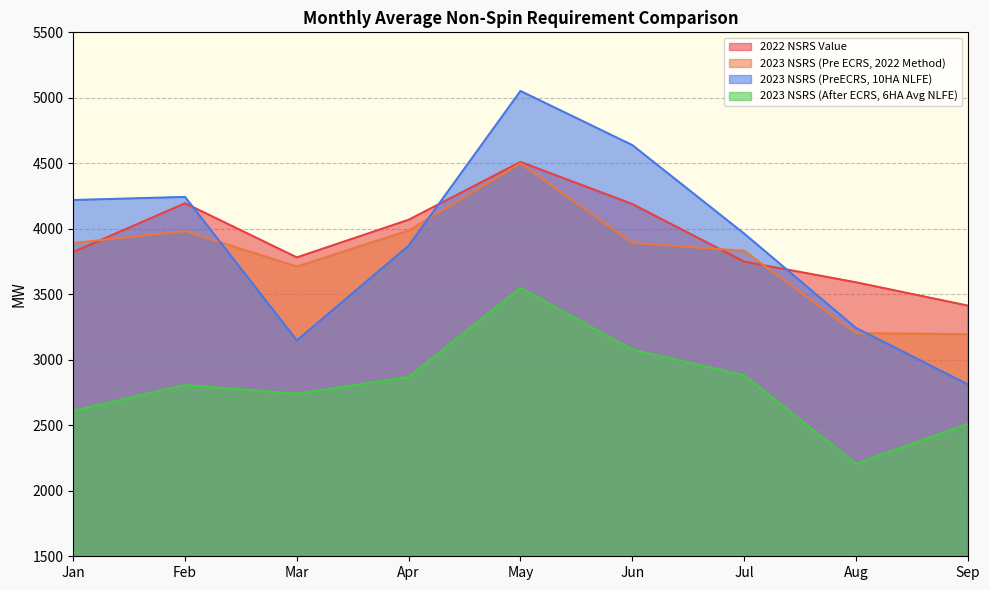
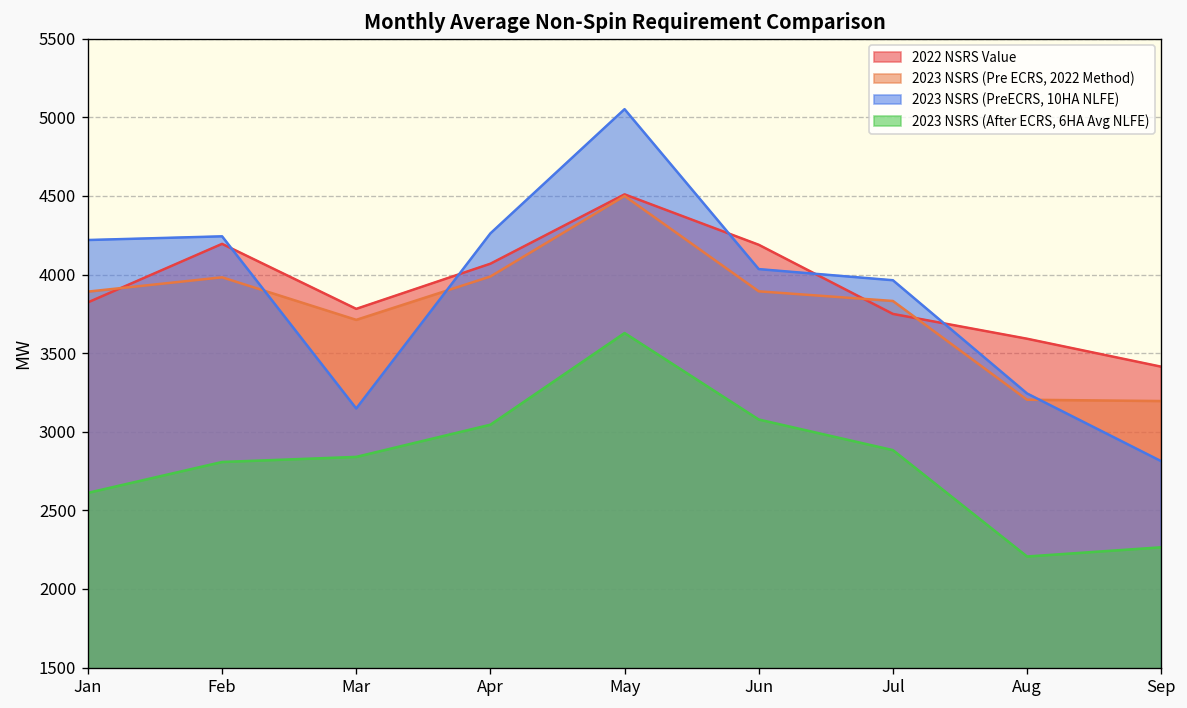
  {
    "2023 NSRS (PreECRS, 10HA NLFE)": {
      "Jan": 4220,
      "Feb": 4240,
      "Mar": 3150,
-     "Apr": 3870,
+     "Apr": 4260,
      "May": 5050,
-     "Jun": 4640,
+     "Jun": 4030,
      "Jul": 3960,
      "Aug": 3240,
      "Sep": 2810
    },
    "2023 NSRS (After ECRS, 6HA Avg NLFE)": {
      "Jan": 2610,
      "Feb": 2810,
-     "Mar": 2740,
-     "Apr": 2870,
-     "May": 3550,
+     "Mar": 2840,
+     "Apr": 3040,
+     "May": 3630,
      "Jun": 3080,
      "Jul": 2880,
      "Aug": 2210,
-     "Sep": 2510
+     "Sep": 2270
    }
  }
